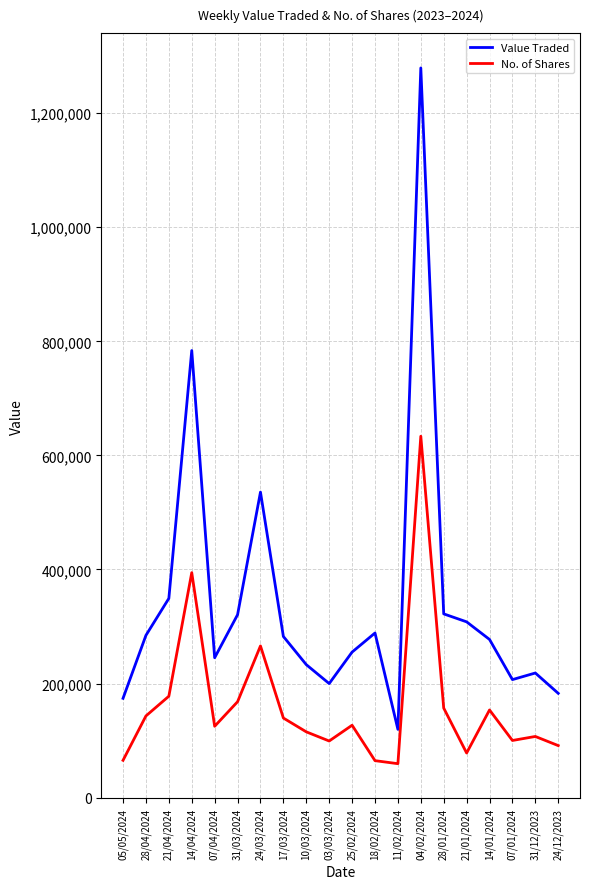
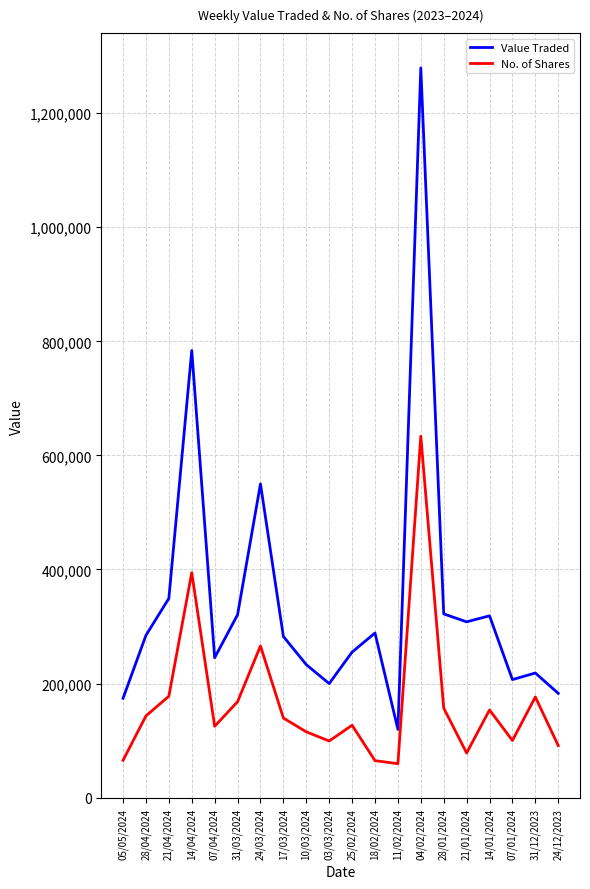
  {
    "Value Traded": {
      "05/05/2024": "170,000",
      "28/04/2024": "280,000",
      "21/04/2024": "350,000",
      "14/04/2024": "780,000",
      "07/04/2024": "250,000",
      "31/03/2024": "320,000",
-     "24/03/2024": "540,000",
+     "24/03/2024": "550,000",
      "17/03/2024": "280,000",
      "10/03/2024": "230,000",
      "03/03/2024": "200,000",
      "25/02/2024": "260,000",
      "18/02/2024": "290,000",
      "11/02/2024": "120,000",
      "04/02/2024": "1,280,000",
      "28/01/2024": "320,000",
      "21/01/2024": "310,000",
-     "14/01/2024": "280,000",
+     "14/01/2024": "320,000",
      "07/01/2024": "210,000",
      "31/12/2023": "220,000",
      "24/12/2023": "180,000"
    },
    "No. of Shares": {
      "05/05/2024": "70,000",
      "28/04/2024": "140,000",
      "21/04/2024": "180,000",
      "14/04/2024": "390,000",
      "07/04/2024": "130,000",
      "31/03/2024": "170,000",
      "24/03/2024": "270,000",
      "17/03/2024": "140,000",
      "10/03/2024": "120,000",
      "03/03/2024": "100,000",
      "25/02/2024": "130,000",
      "18/02/2024": "60,000",
      "11/02/2024": "60,000",
      "04/02/2024": "630,000",
      "28/01/2024": "160,000",
      "21/01/2024": "80,000",
      "14/01/2024": "150,000",
      "07/01/2024": "100,000",
-     "31/12/2023": "110,000",
+     "31/12/2023": "180,000",
      "24/12/2023": "90,000"
    }
  }
